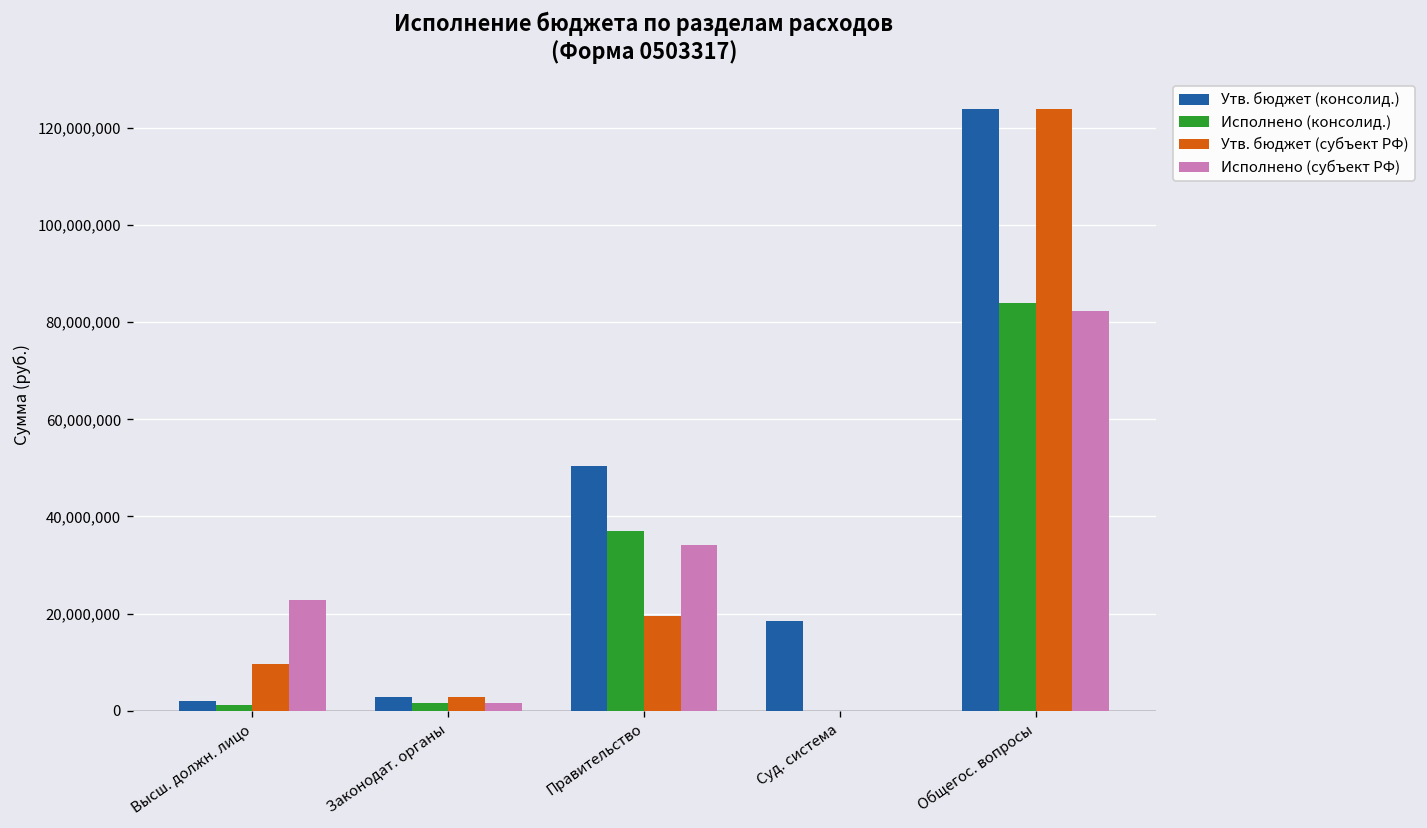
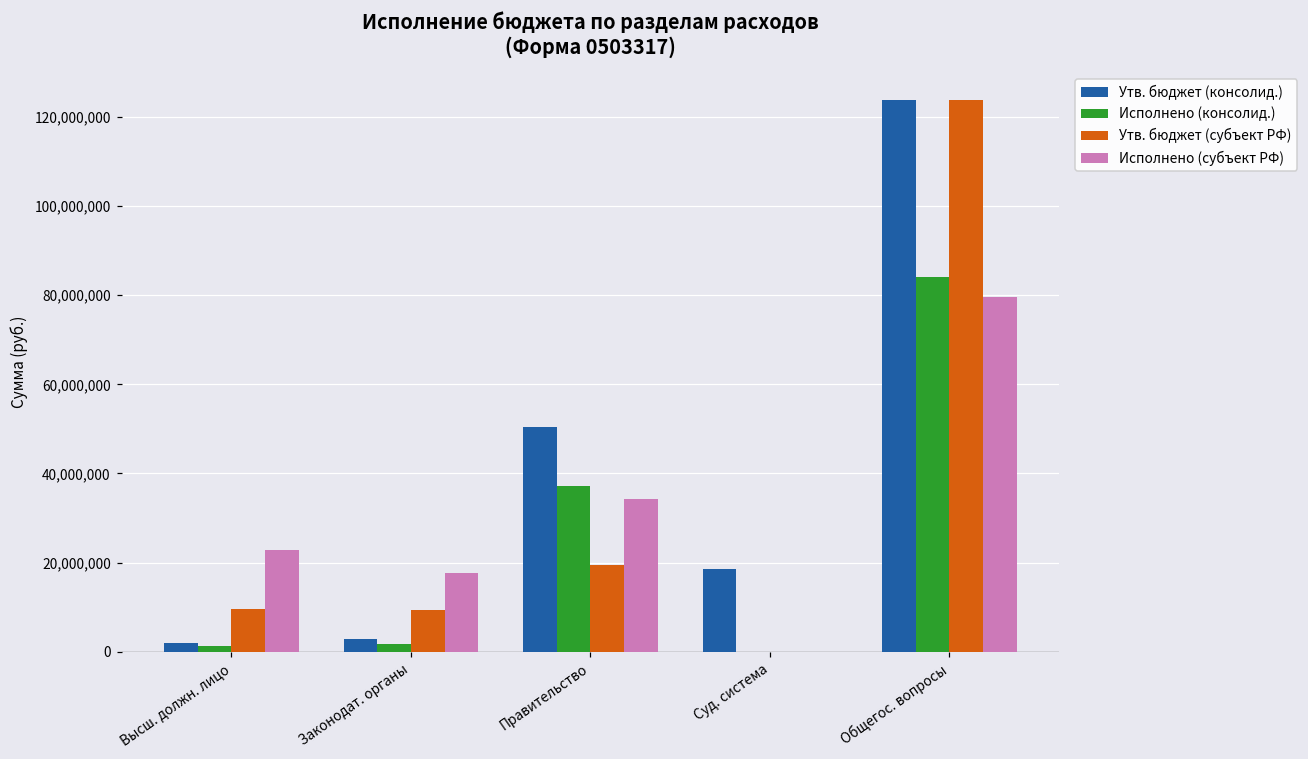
  {
    "Утв. бюджет (консолид.)": {
      "Высш. должн. лицо": "2,000,000",
      "Законодат. органы": "3,000,000",
      "Правительство": "50,000,000",
      "Суд. система": "19,000,000",
      "Общегос. вопросы": "124,000,000"
    },
    "Исполнено (консолид.)": {
      "Высш. должн. лицо": "1,000,000",
      "Законодат. органы": "2,000,000",
      "Правительство": "37,000,000",
      "Общегос. вопросы": "84,000,000"
    },
    "Утв. бюджет (субъект РФ)": {
      "Высш. должн. лицо": "10,000,000",
-     "Законодат. органы": "3,000,000",
+     "Законодат. органы": "9,000,000",
      "Правительство": "19,000,000",
      "Общегос. вопросы": "124,000,000"
    },
    "Исполнено (субъект РФ)": {
      "Высш. должн. лицо": "23,000,000",
-     "Законодат. органы": "2,000,000",
+     "Законодат. органы": "18,000,000",
      "Правительство": "34,000,000",
-     "Общегос. вопросы": "82,000,000"
+     "Общегос. вопросы": "80,000,000"
    }
  }
